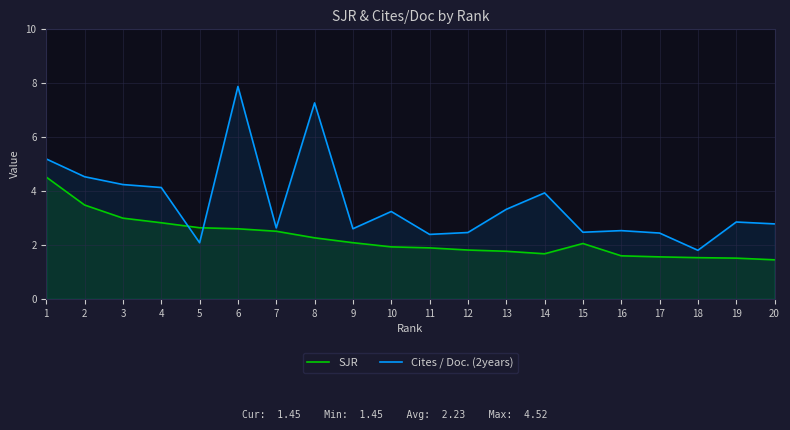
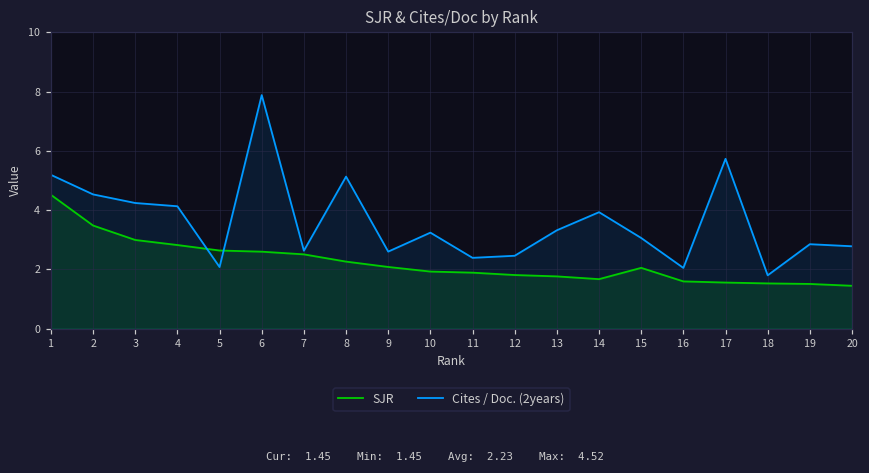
  {
    "SJR": {
      "1": 4.5,
      "2": 3.5,
      "3": 3.0,
      "4": 2.8,
      "5": 2.6,
      "6": 2.6,
      "7": 2.5,
      "8": 2.3,
      "9": 2.1,
      "10": 1.9,
      "11": 1.9,
      "12": 1.8,
      "13": 1.8,
      "14": 1.7,
      "15": 2.1,
      "16": 1.6,
      "17": 1.6,
      "18": 1.5,
      "19": 1.5,
      "20": 1.4
    },
    "Cites / Doc. (2years)": {
      "1": 5.2,
      "2": 4.5,
      "3": 4.2,
      "4": 4.1,
      "5": 2.1,
      "6": 7.9,
      "7": 2.6,
-     "8": 7.3,
+     "8": 5.1,
      "9": 2.6,
      "10": 3.2,
      "11": 2.4,
      "12": 2.5,
      "13": 3.3,
      "14": 3.9,
-     "15": 2.5,
-     "16": 2.5,
-     "17": 2.4,
+     "15": 3.1,
+     "16": 2.1,
+     "17": 5.7,
      "18": 1.8,
      "19": 2.9,
      "20": 2.8
    }
  }
